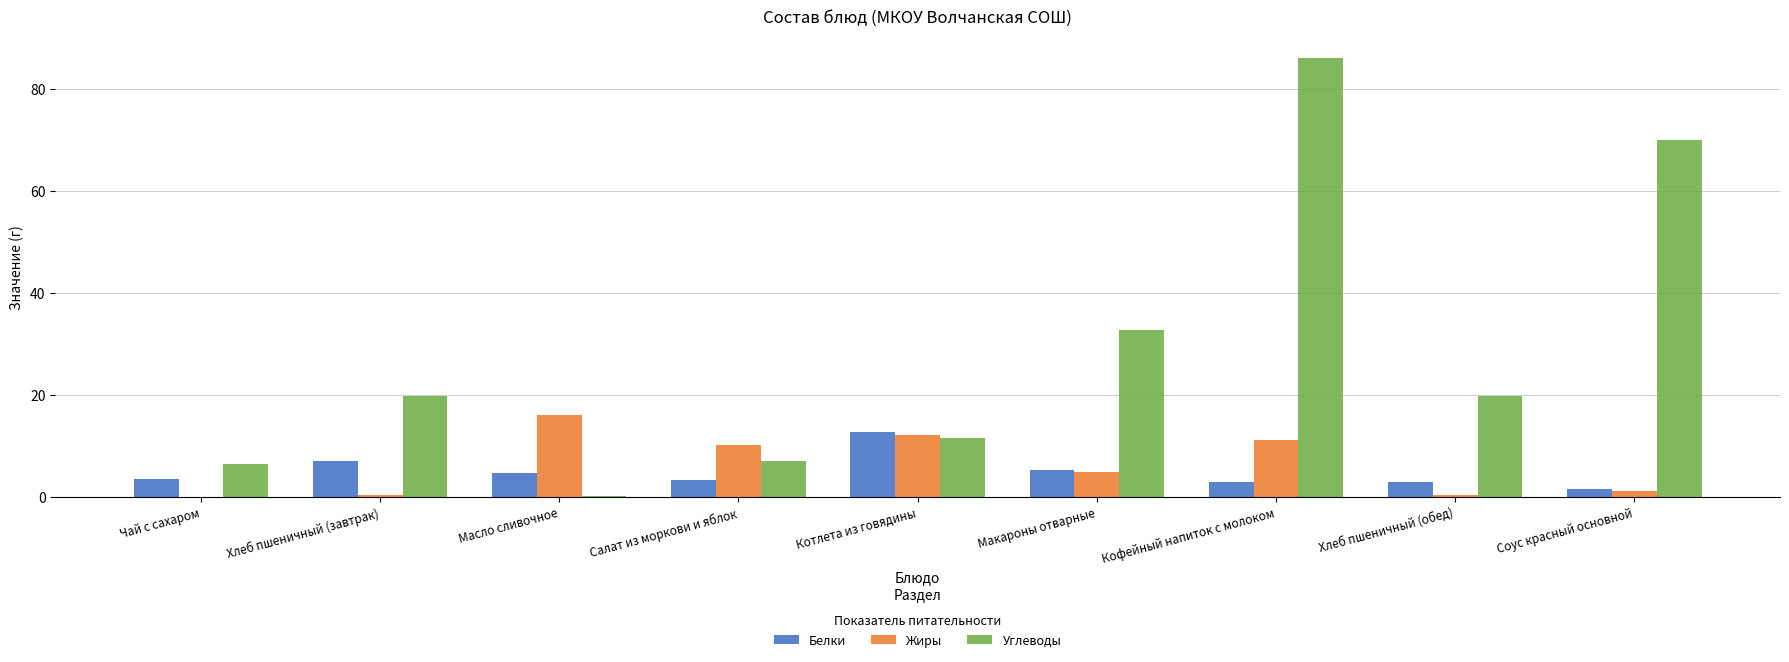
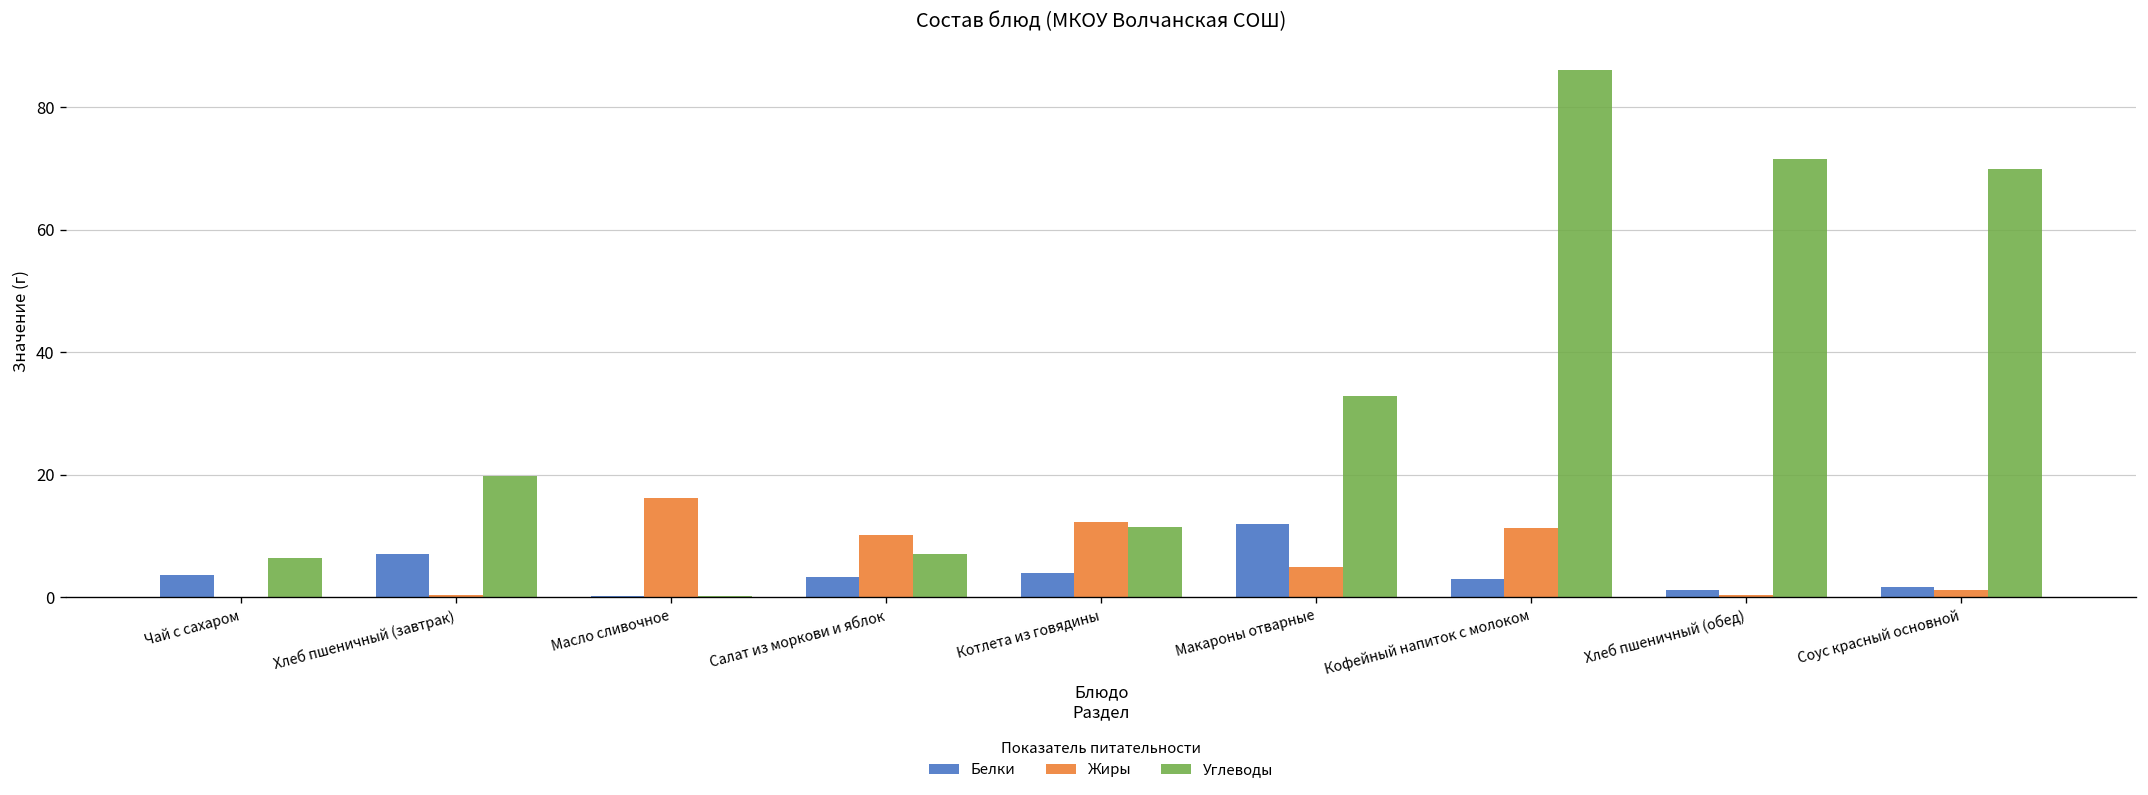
  {
    "Белки": {
      "Чай с сахаром": 4,
      "Хлеб пшеничный (завтрак)": 7,
-     "Масло сливочное": 5,
+     "Масло сливочное": 0,
      "Салат из моркови и яблок": 3,
-     "Котлета из говядины": 13,
-     "Макароны отварные": 5,
+     "Котлета из говядины": 4,
+     "Макароны отварные": 12,
      "Кофейный напиток с молоком": 3,
-     "Хлеб пшеничный (обед)": 3,
+     "Хлеб пшеничный (обед)": 1,
      "Соус красный основной": 2
    },
    "Жиры": {
      "Чай с сахаром": 0,
      "Масло сливочное": 16,
      "Салат из моркови и яблок": 10,
      "Котлета из говядины": 12,
      "Макароны отварные": 5,
      "Кофейный напиток с молоком": 11,
      "Соус красный основной": 1
    },
    "Углеводы": {
      "Чай с сахаром": 6,
      "Хлеб пшеничный (завтрак)": 20,
      "Салат из моркови и яблок": 7,
      "Котлета из говядины": 12,
      "Макароны отварные": 33,
      "Кофейный напиток с молоком": 86,
-     "Хлеб пшеничный (обед)": 20,
+     "Хлеб пшеничный (обед)": 72,
      "Соус красный основной": 70
    }
  }
